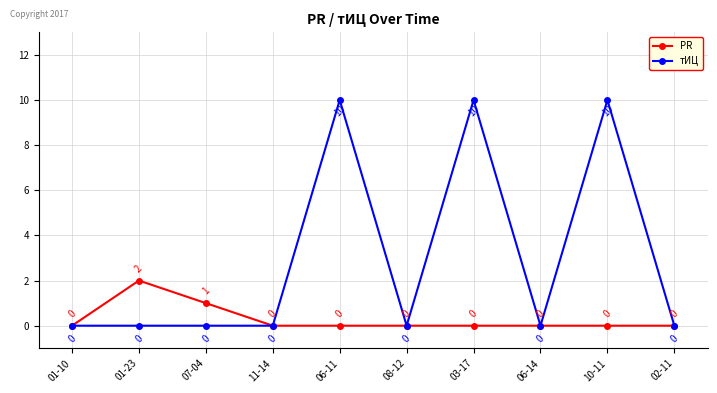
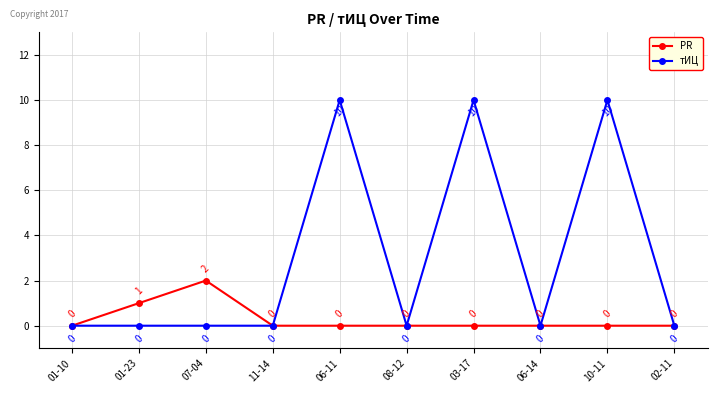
  {
    "PR": {
-     "01-23": 2,
-     "07-04": 1,
+     "01-23": 1,
+     "07-04": 2,
      "06-11": 0,
      "03-17": 0,
      "10-11": 0
    },
    "тИЦ": {
      "01-23": 0,
      "07-04": 0,
      "06-11": 10,
      "03-17": 10,
      "10-11": 10
    }
  }
